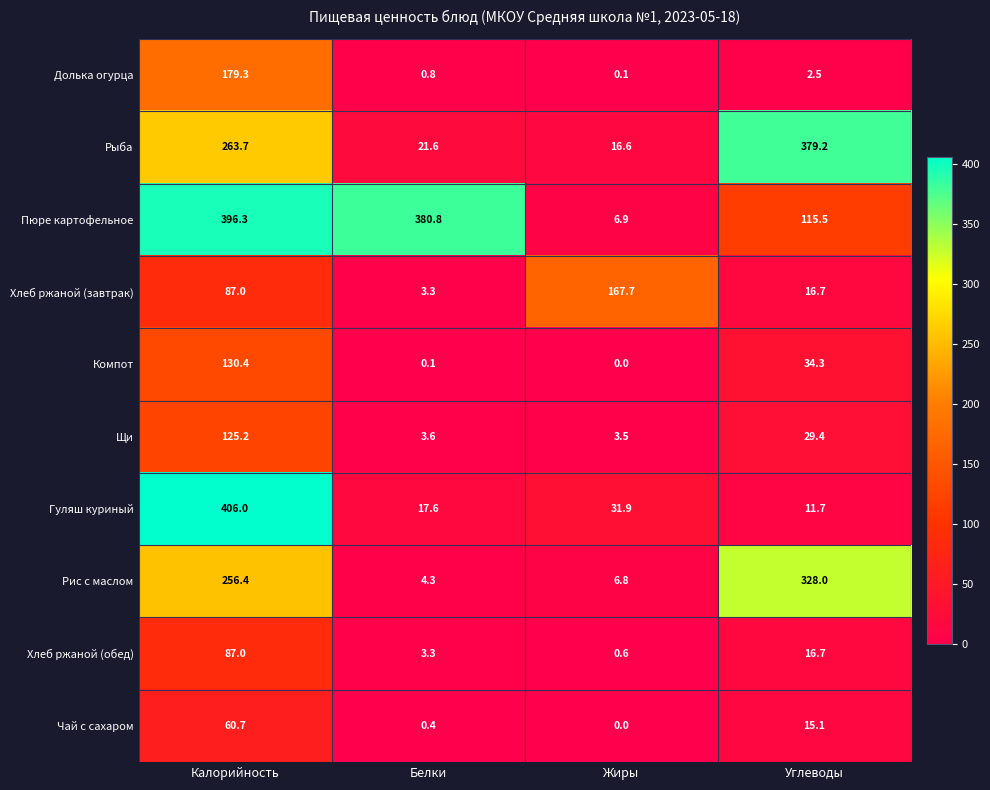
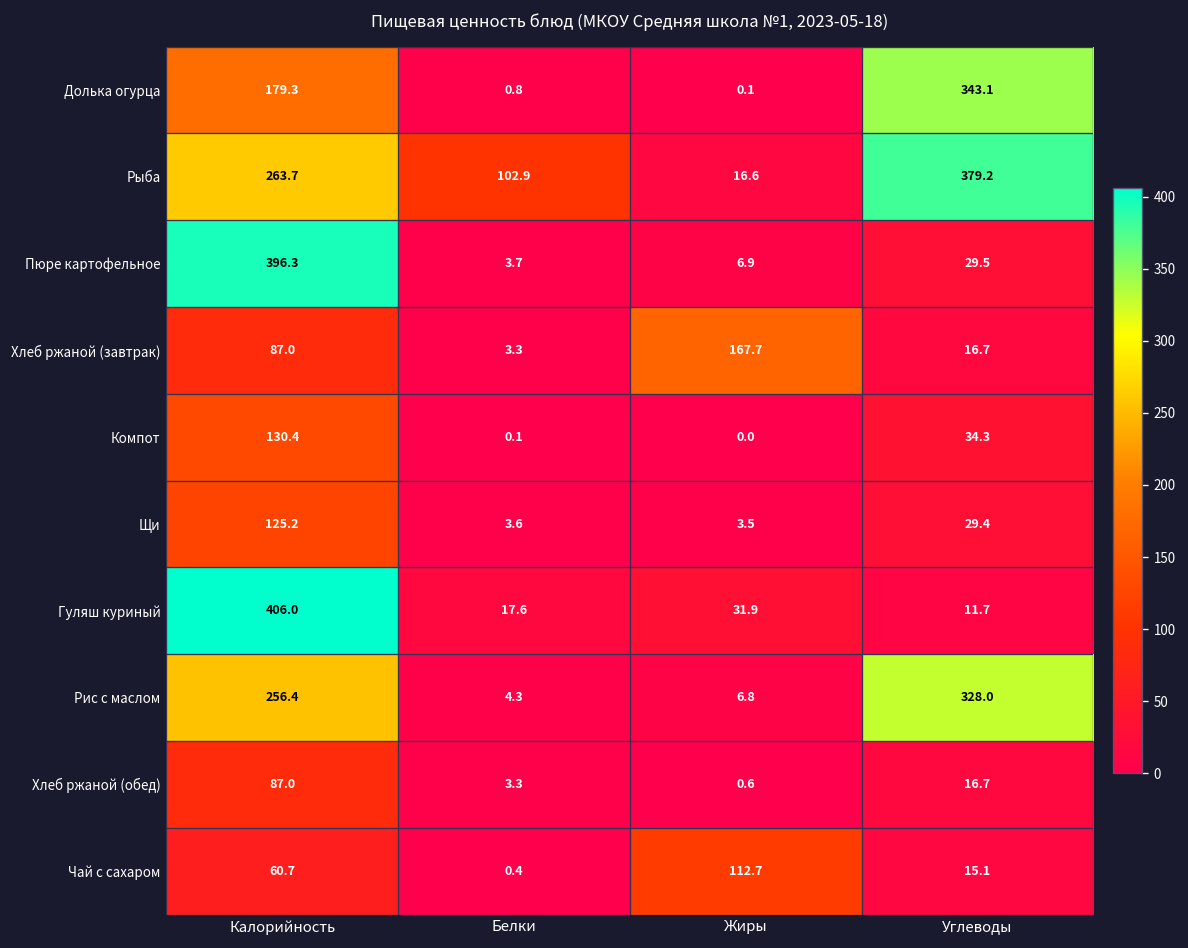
  {
    "Долька огурца": {
      "Калорийность": 179.3,
      "Белки": 0.8,
      "Жиры": 0.1,
-     "Углеводы": 2.5
+     "Углеводы": 343.1
    },
    "Рыба": {
      "Калорийность": 263.7,
-     "Белки": 21.6,
+     "Белки": 102.9,
      "Жиры": 16.6,
      "Углеводы": 379.2
    },
    "Пюре картофельное": {
      "Калорийность": 396.3,
-     "Белки": 380.8,
+     "Белки": 3.7,
      "Жиры": 6.9,
-     "Углеводы": 115.5
+     "Углеводы": 29.5
    },
    "Хлеб ржаной (завтрак)": {
      "Калорийность": 87.0,
      "Белки": 3.3,
      "Жиры": 167.7,
      "Углеводы": 16.7
    },
    "Компот": {
      "Калорийность": 130.4,
      "Белки": 0.1,
      "Жиры": 0.0,
      "Углеводы": 34.3
    },
    "Щи": {
      "Калорийность": 125.2,
      "Белки": 3.6,
      "Жиры": 3.5,
      "Углеводы": 29.4
    },
    "Гуляш куриный": {
      "Калорийность": 406.0,
      "Белки": 17.6,
      "Жиры": 31.9,
      "Углеводы": 11.7
    },
    "Рис с маслом": {
      "Калорийность": 256.4,
      "Белки": 4.3,
      "Жиры": 6.8,
      "Углеводы": 328.0
    },
    "Хлеб ржаной (обед)": {
      "Калорийность": 87.0,
      "Белки": 3.3,
      "Жиры": 0.6,
      "Углеводы": 16.7
    },
    "Чай с сахаром": {
      "Калорийность": 60.7,
      "Белки": 0.4,
-     "Жиры": 0.0,
+     "Жиры": 112.7,
      "Углеводы": 15.1
    }
  }
